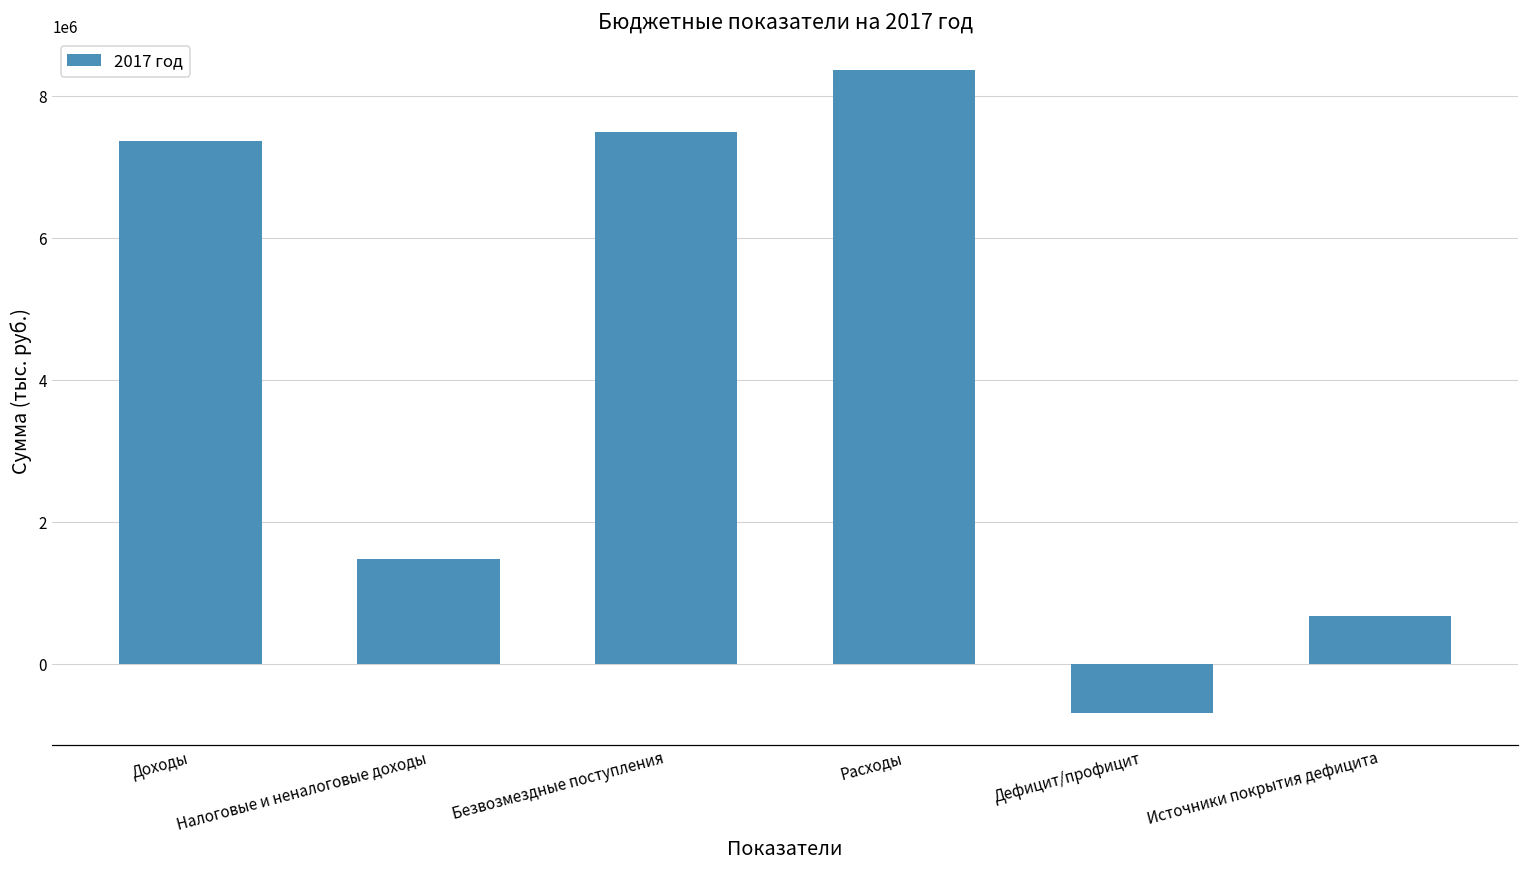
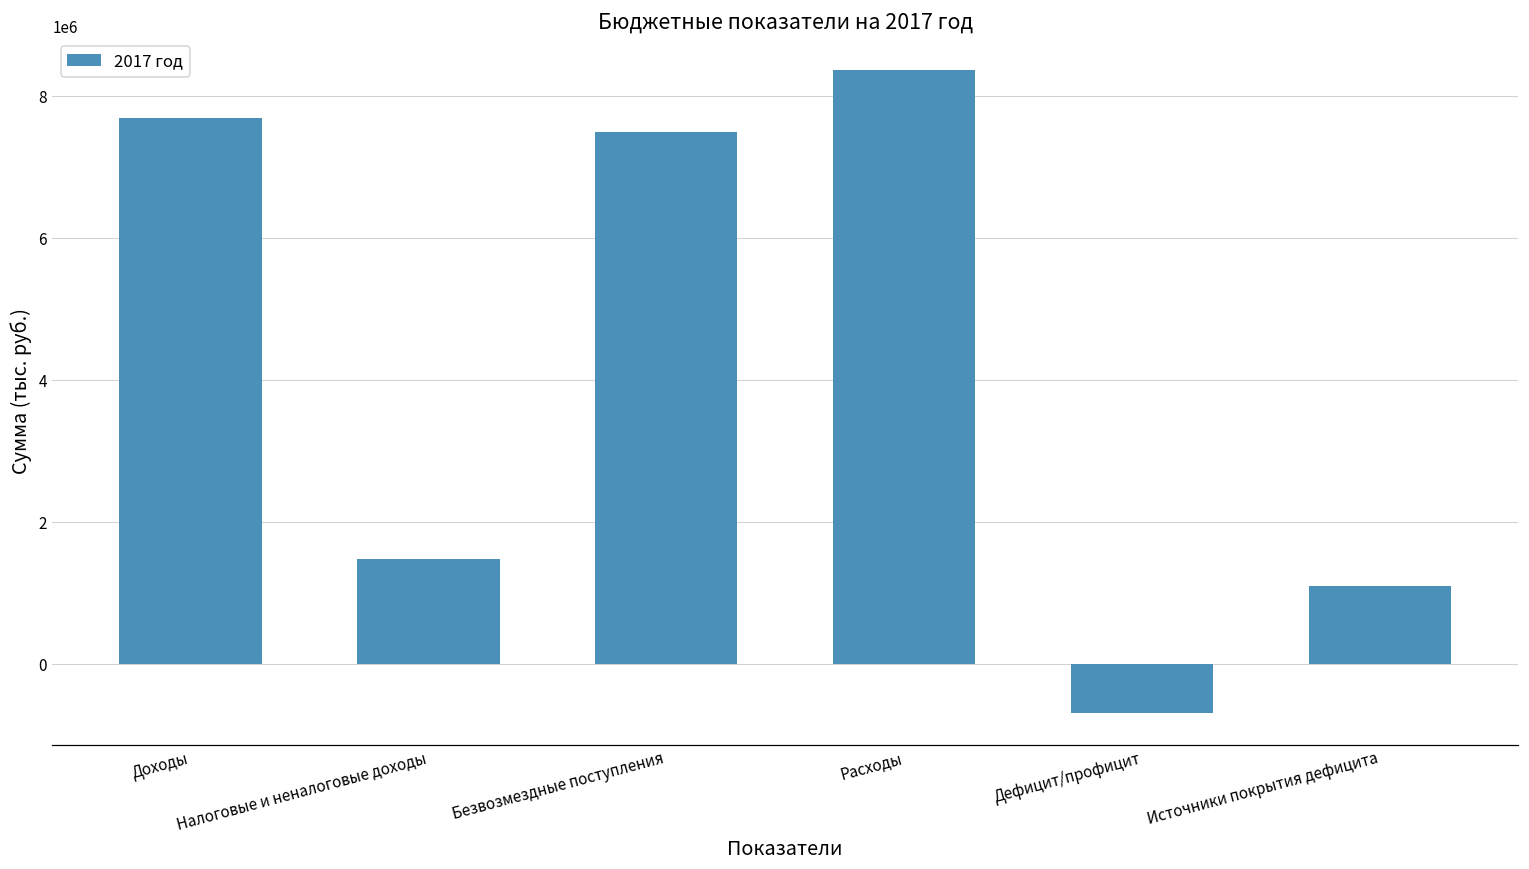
  {
-   "Доходы": 7400000,
+   "Доходы": 7700000,
    "Налоговые и неналоговые доходы": 1500000,
    "Безвозмездные поступления": 7500000,
    "Расходы": 8400000,
    "Дефицит/профицит": -700000,
-   "Источники покрытия дефицита": 700000
+   "Источники покрытия дефицита": 1100000
  }
